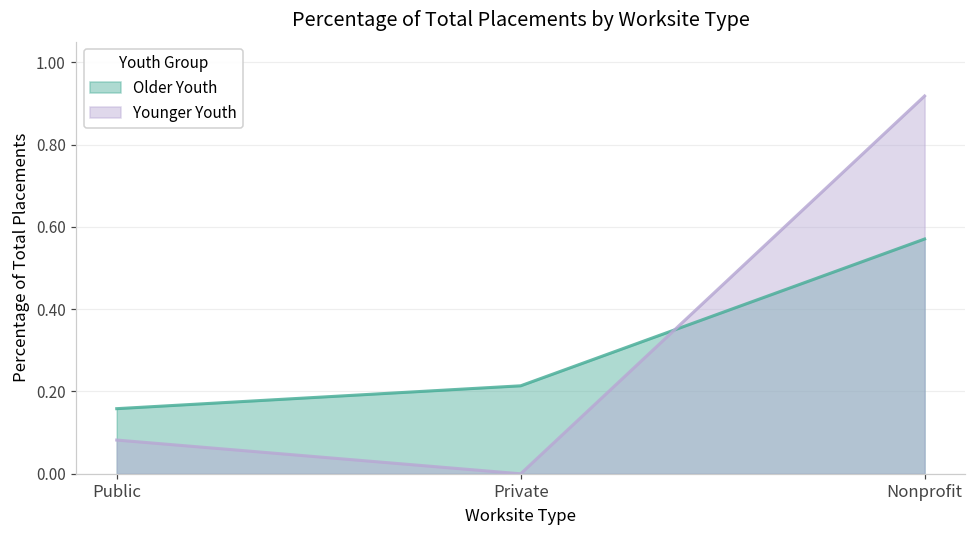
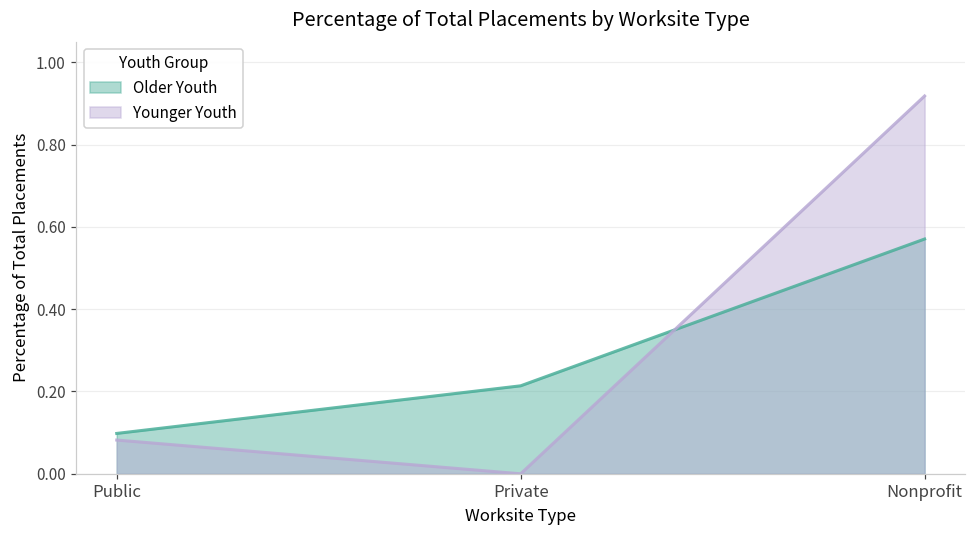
  {
    "Older Youth": {
-     "Public": 0.16,
+     "Public": 0.10,
      "Private": 0.21,
      "Nonprofit": 0.57
    },
    "Younger Youth": {
      "Public": 0.08,
      "Private": 0.00,
      "Nonprofit": 0.92
    }
  }
